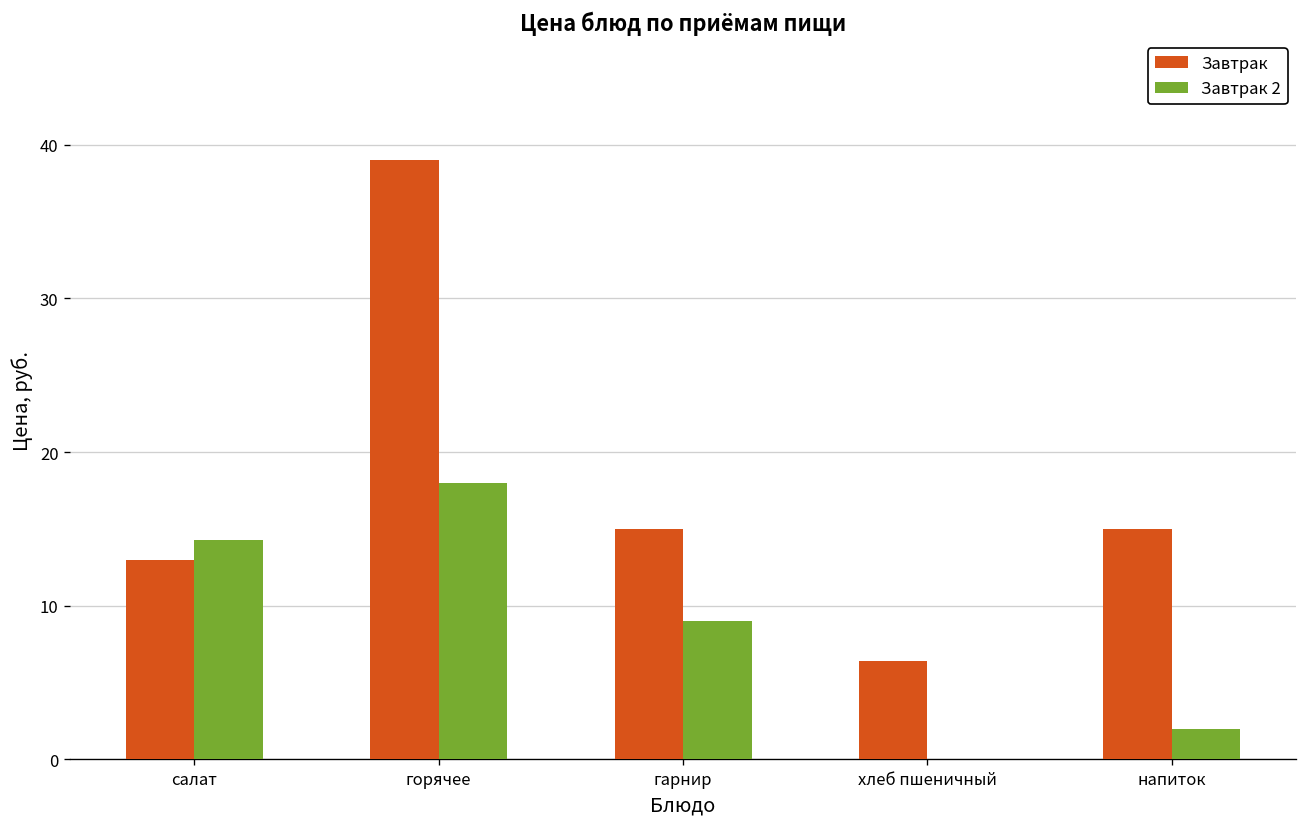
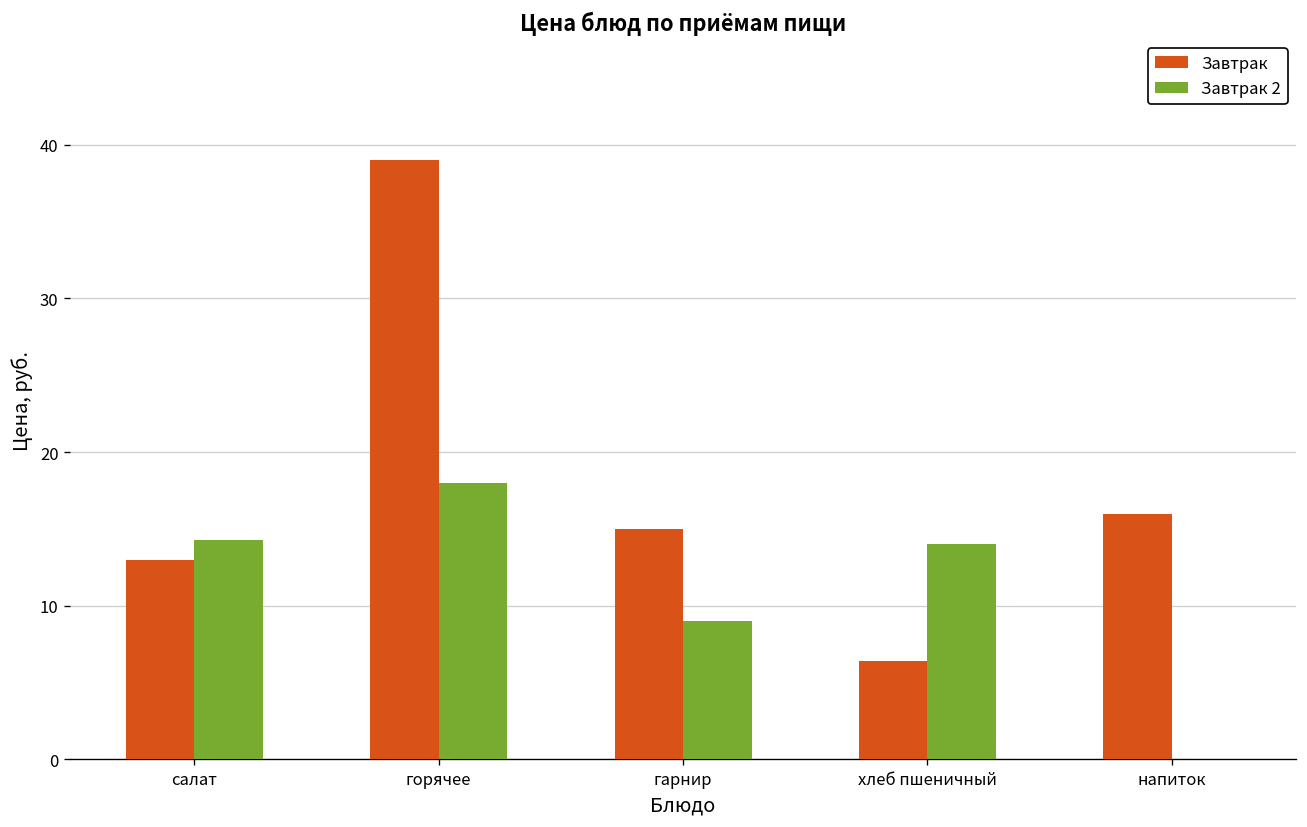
  {
    "Завтрак": {
      "салат": 13,
      "горячее": 39,
      "гарнир": 15,
      "хлеб пшеничный": 6.4,
-     "напиток": 15
+     "напиток": 16
    },
    "Завтрак 2": {
      "салат": 14.3,
      "горячее": 18,
      "гарнир": 9,
-     "хлеб пшеничный": 0,
-     "напиток": 2
+     "хлеб пшеничный": 14,
+     "напиток": 0
    }
  }
